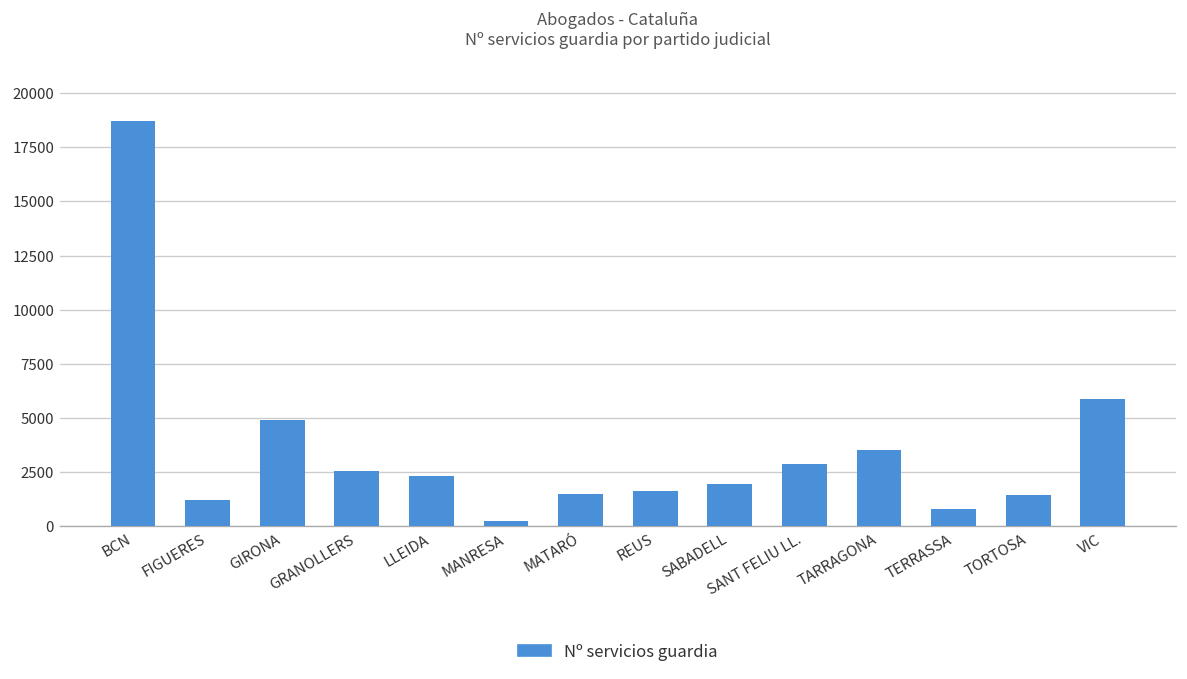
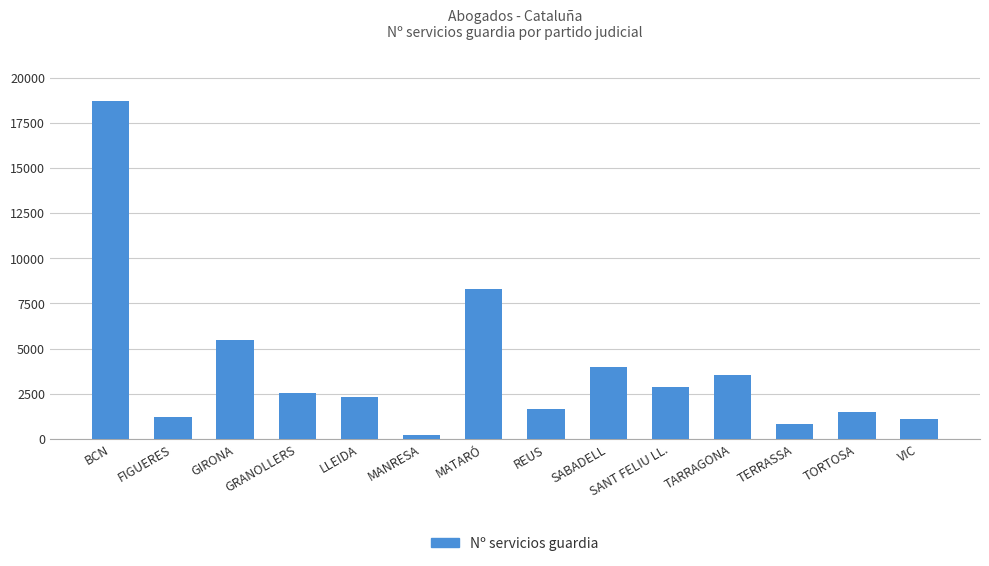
  {
    "BCN": 18700,
    "FIGUERES": 1200,
-   "GIRONA": 4900,
+   "GIRONA": 5500,
    "GRANOLLERS": 2600,
    "LLEIDA": 2300,
    "MANRESA": 200,
-   "MATARÓ": 1500,
+   "MATARÓ": 8300,
    "REUS": 1600,
-   "SABADELL": 2000,
+   "SABADELL": 4000,
    "SANT FELIU LL.": 2900,
    "TARRAGONA": 3500,
    "TERRASSA": 800,
    "TORTOSA": 1500,
-   "VIC": 5900
+   "VIC": 1100
  }
